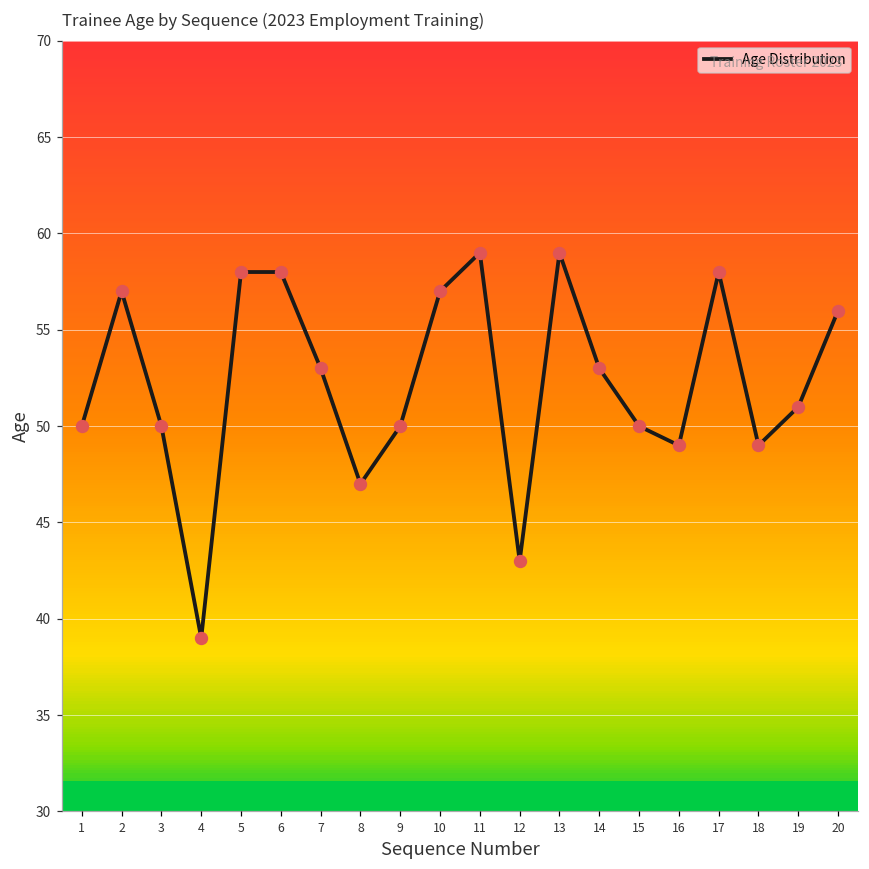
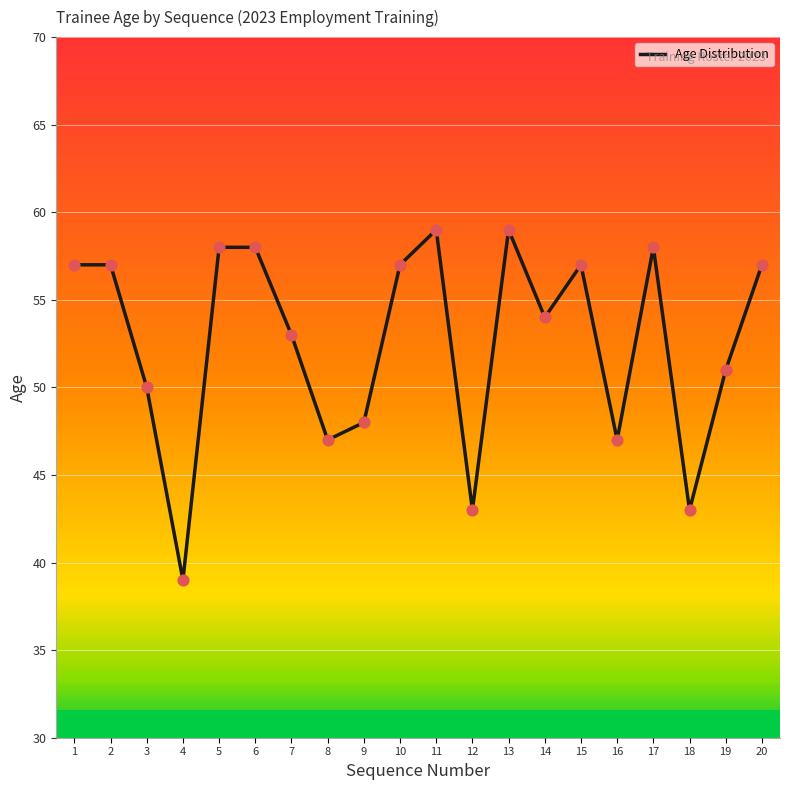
  {
-   "1": 50,
+   "1": 57,
    "2": 57,
    "3": 50,
    "4": 39,
    "5": 58,
    "6": 58,
    "7": 53,
    "8": 47,
-   "9": 50,
+   "9": 48,
    "10": 57,
    "11": 59,
    "12": 43,
    "13": 59,
-   "14": 53,
-   "15": 50,
-   "16": 49,
+   "14": 54,
+   "15": 57,
+   "16": 47,
    "17": 58,
-   "18": 49,
+   "18": 43,
    "19": 51,
-   "20": 56
+   "20": 57
  }
